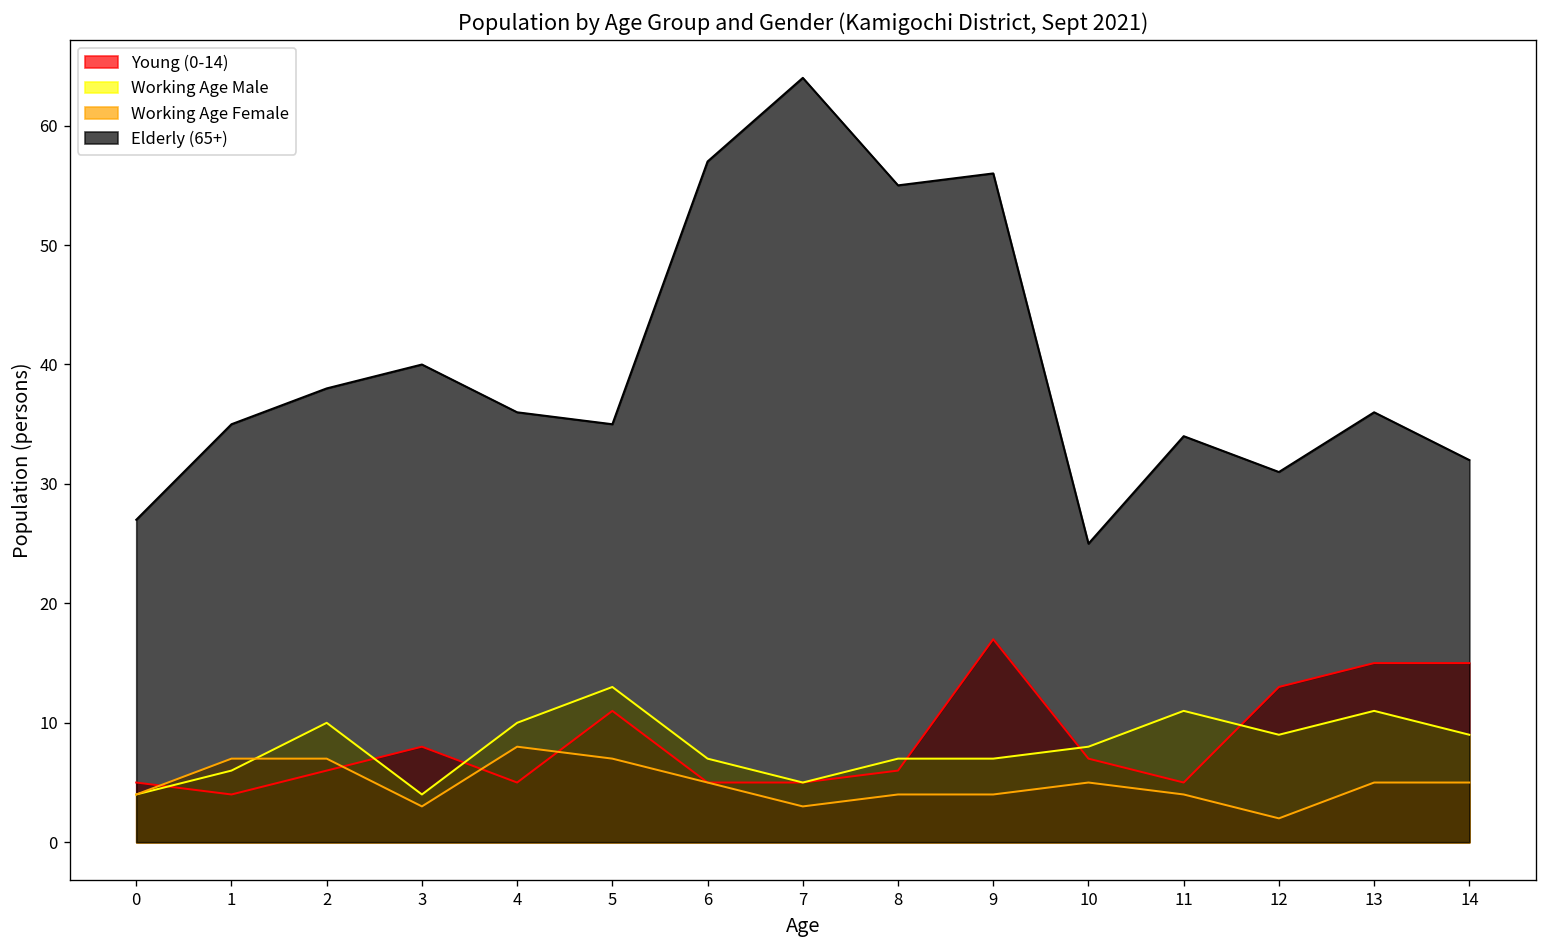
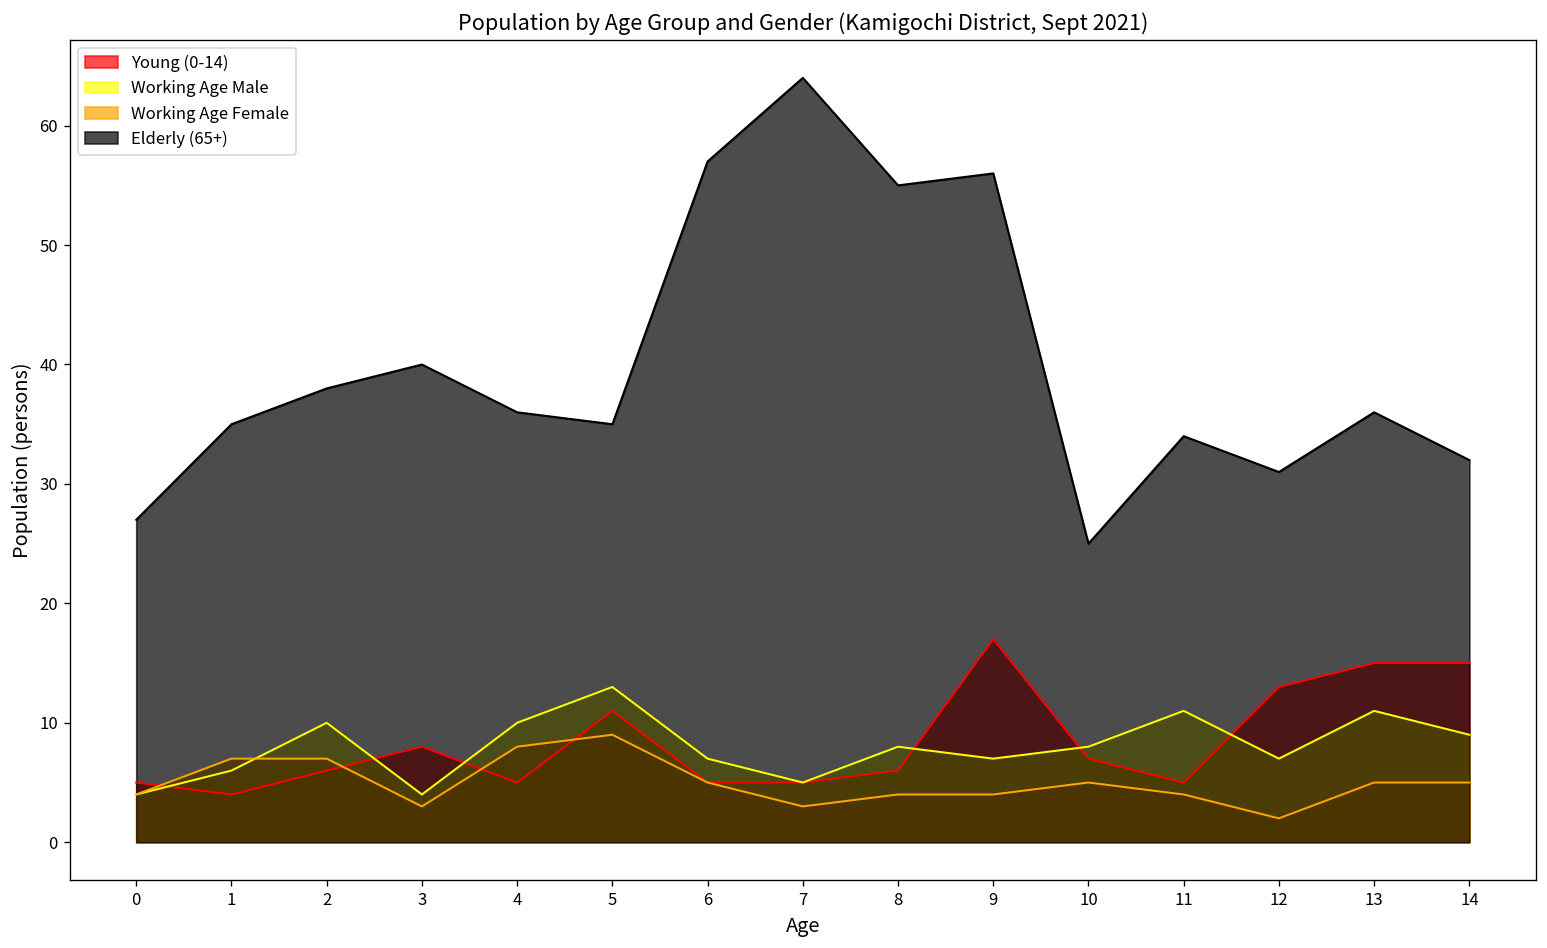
  {
    "Young (0-14)": {
      "0": 5,
      "1": 4,
      "2": 6,
      "3": 8,
      "4": 5,
      "5": 11,
      "8": 6,
      "9": 17,
      "10": 7,
      "11": 5,
      "12": 13,
      "13": 15,
      "14": 15
    },
    "Working Age Male": {
      "1": 6,
      "2": 10,
      "3": 4,
      "4": 10,
      "5": 13,
      "6": 7,
-     "8": 7,
+     "8": 8,
      "9": 7,
      "10": 8,
      "11": 11,
-     "12": 9,
+     "12": 7,
      "13": 11,
      "14": 9
    },
    "Working Age Female": {
      "1": 7,
      "2": 7,
      "3": 3,
      "4": 8,
-     "5": 7,
+     "5": 9,
      "7": 3,
      "8": 4,
      "9": 4,
      "10": 5,
      "11": 4,
      "12": 2,
      "13": 5,
      "14": 5
    },
    "Elderly (65+)": {
      "0": 27,
      "1": 35,
      "2": 38,
      "3": 40,
      "4": 36,
      "5": 35,
      "6": 57,
      "7": 64,
      "8": 55,
      "9": 56,
      "10": 25,
      "11": 34,
      "12": 31,
      "13": 36,
      "14": 32
    }
  }
